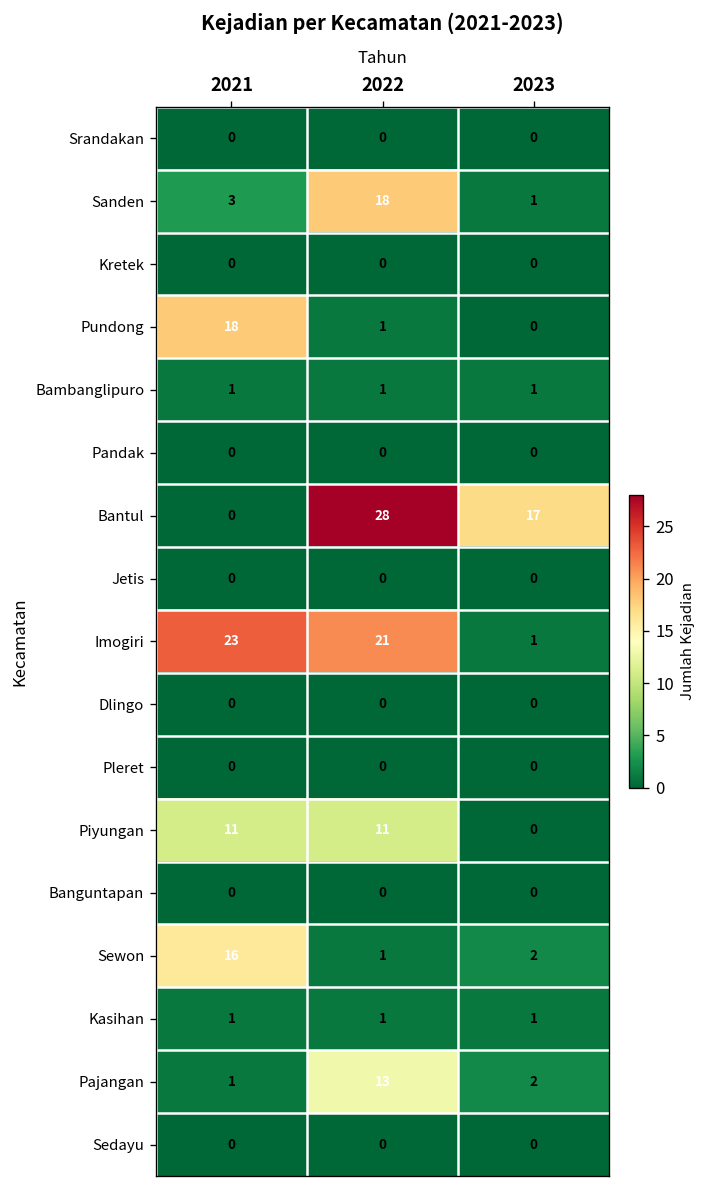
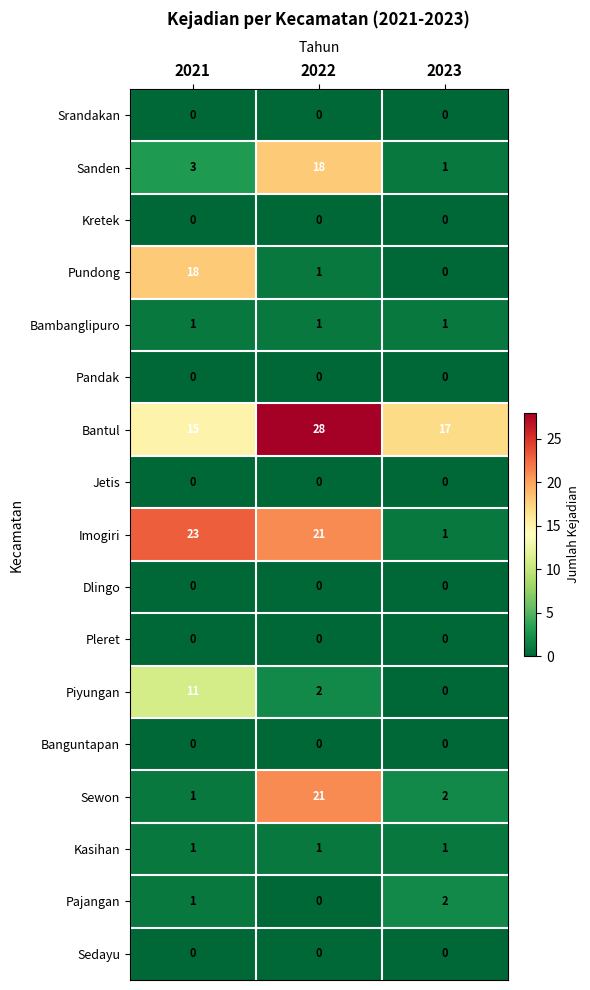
  {
    "Srandakan": {
      "2021": 0,
      "2022": 0,
      "2023": 0
    },
    "Sanden": {
      "2021": 3,
      "2022": 18,
      "2023": 1
    },
    "Kretek": {
      "2021": 0,
      "2022": 0,
      "2023": 0
    },
    "Pundong": {
      "2021": 18,
      "2022": 1,
      "2023": 0
    },
    "Bambanglipuro": {
      "2021": 1,
      "2022": 1,
      "2023": 1
    },
    "Pandak": {
      "2021": 0,
      "2022": 0,
      "2023": 0
    },
    "Bantul": {
-     "2021": 0,
+     "2021": 15,
      "2022": 28,
      "2023": 17
    },
    "Jetis": {
      "2021": 0,
      "2022": 0,
      "2023": 0
    },
    "Imogiri": {
      "2021": 23,
      "2022": 21,
      "2023": 1
    },
    "Dlingo": {
      "2021": 0,
      "2022": 0,
      "2023": 0
    },
    "Pleret": {
      "2021": 0,
      "2022": 0,
      "2023": 0
    },
    "Piyungan": {
      "2021": 11,
-     "2022": 11,
+     "2022": 2,
      "2023": 0
    },
    "Banguntapan": {
      "2021": 0,
      "2022": 0,
      "2023": 0
    },
    "Sewon": {
-     "2021": 16,
-     "2022": 1,
+     "2021": 1,
+     "2022": 21,
      "2023": 2
    },
    "Kasihan": {
      "2021": 1,
      "2022": 1,
      "2023": 1
    },
    "Pajangan": {
      "2021": 1,
-     "2022": 13,
+     "2022": 0,
      "2023": 2
    },
    "Sedayu": {
      "2021": 0,
      "2022": 0,
      "2023": 0
    }
  }
